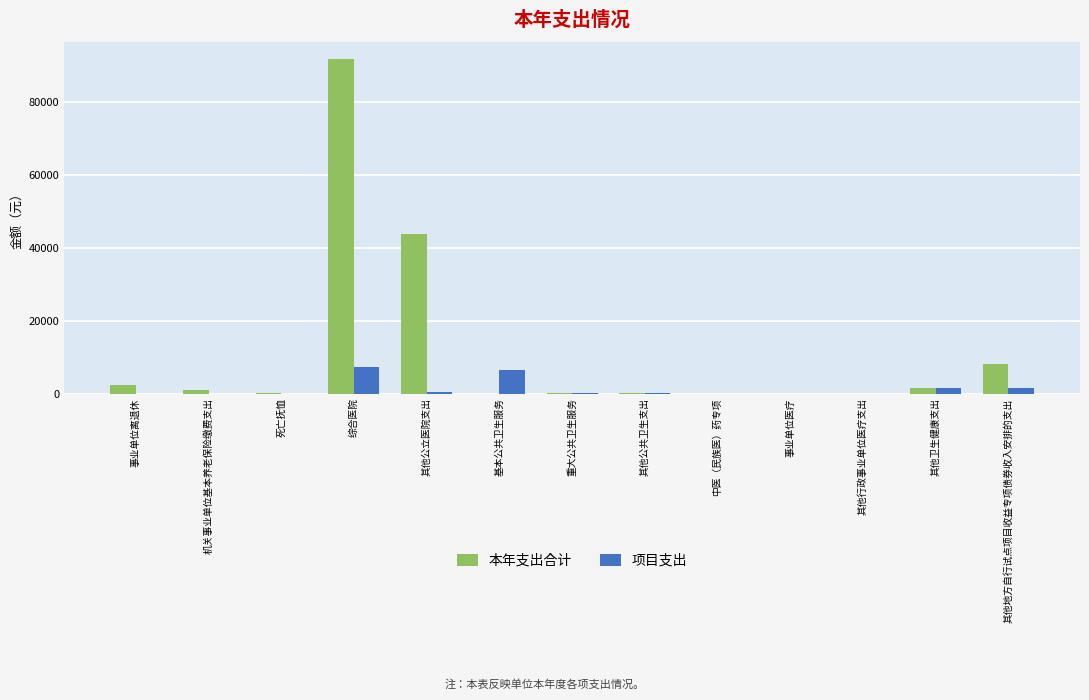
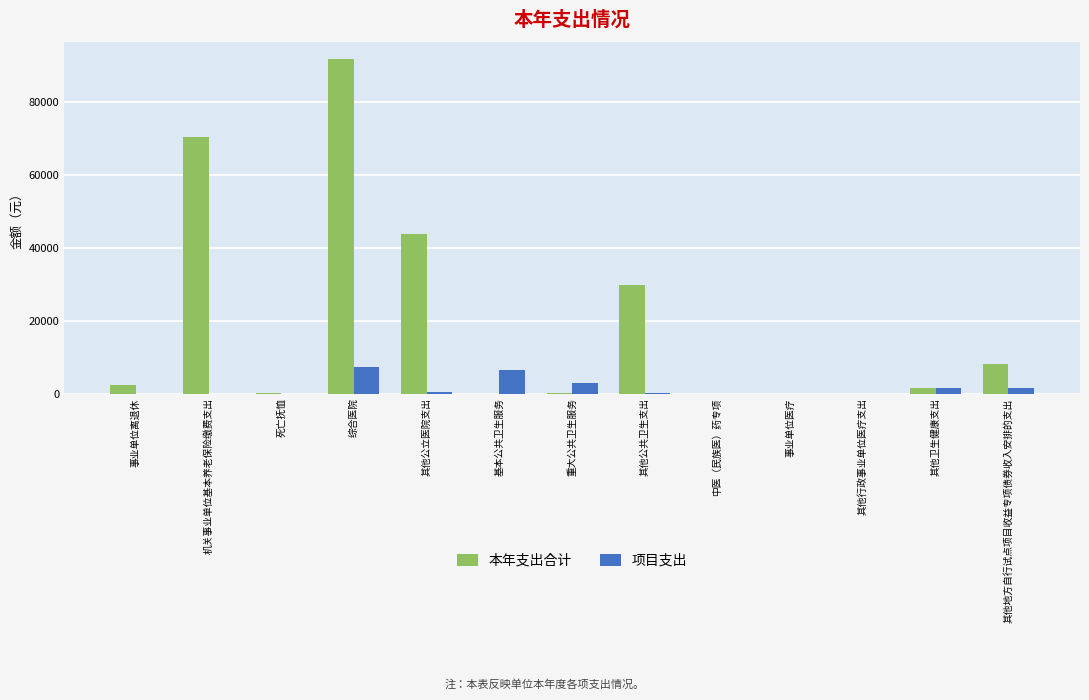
  {
    "本年支出合计": {
      "事业单位离退休": 2000,
-     "机关事业单位基本养老保险缴费支出": 1000,
+     "机关事业单位基本养老保险缴费支出": 70000,
      "综合医院": 92000,
      "其他公立医院支出": 44000,
-     "其他公共卫生支出": 0,
+     "其他公共卫生支出": 30000,
      "其他卫生健康支出": 1000,
      "其他地方自行试点项目收益专项债券收入安排的支出": 8000
    },
    "项目支出": {
      "事业单位离退休": 0,
      "机关事业单位基本养老保险缴费支出": 0,
      "死亡抚恤": 0,
      "综合医院": 7000,
      "基本公共卫生服务": 7000,
-     "重大公共卫生服务": 0,
+     "重大公共卫生服务": 3000,
      "事业单位医疗": 0,
      "其他行政事业单位医疗支出": 0,
      "其他卫生健康支出": 1000,
      "其他地方自行试点项目收益专项债券收入安排的支出": 2000
    }
  }
